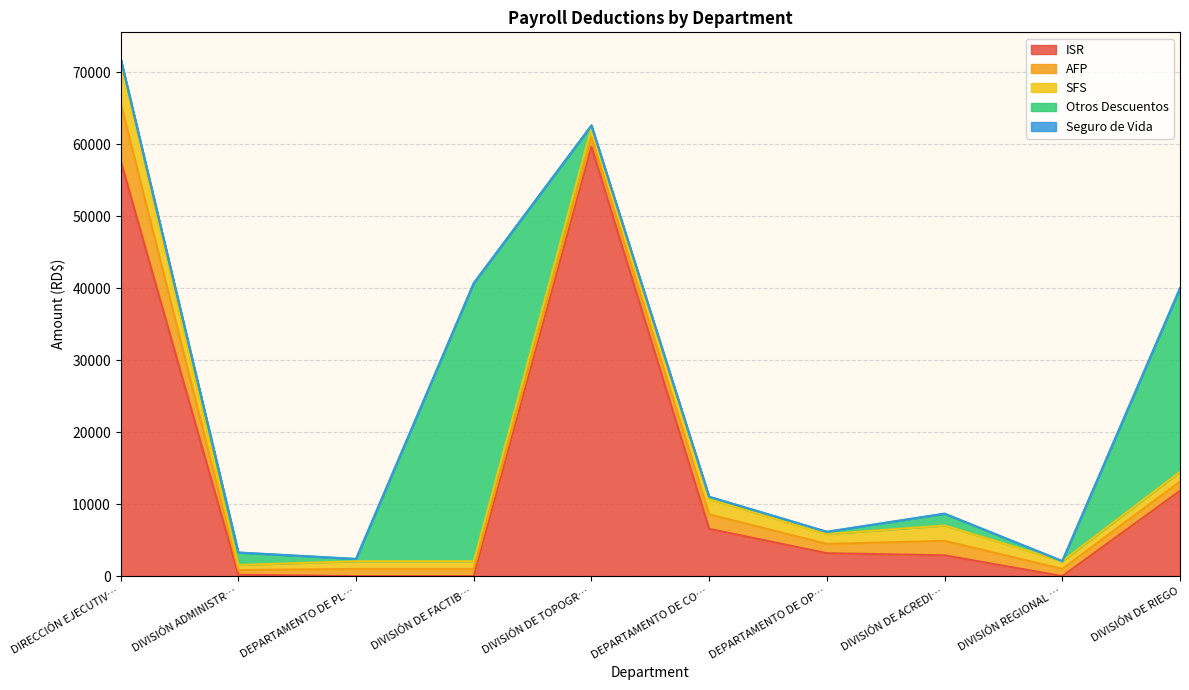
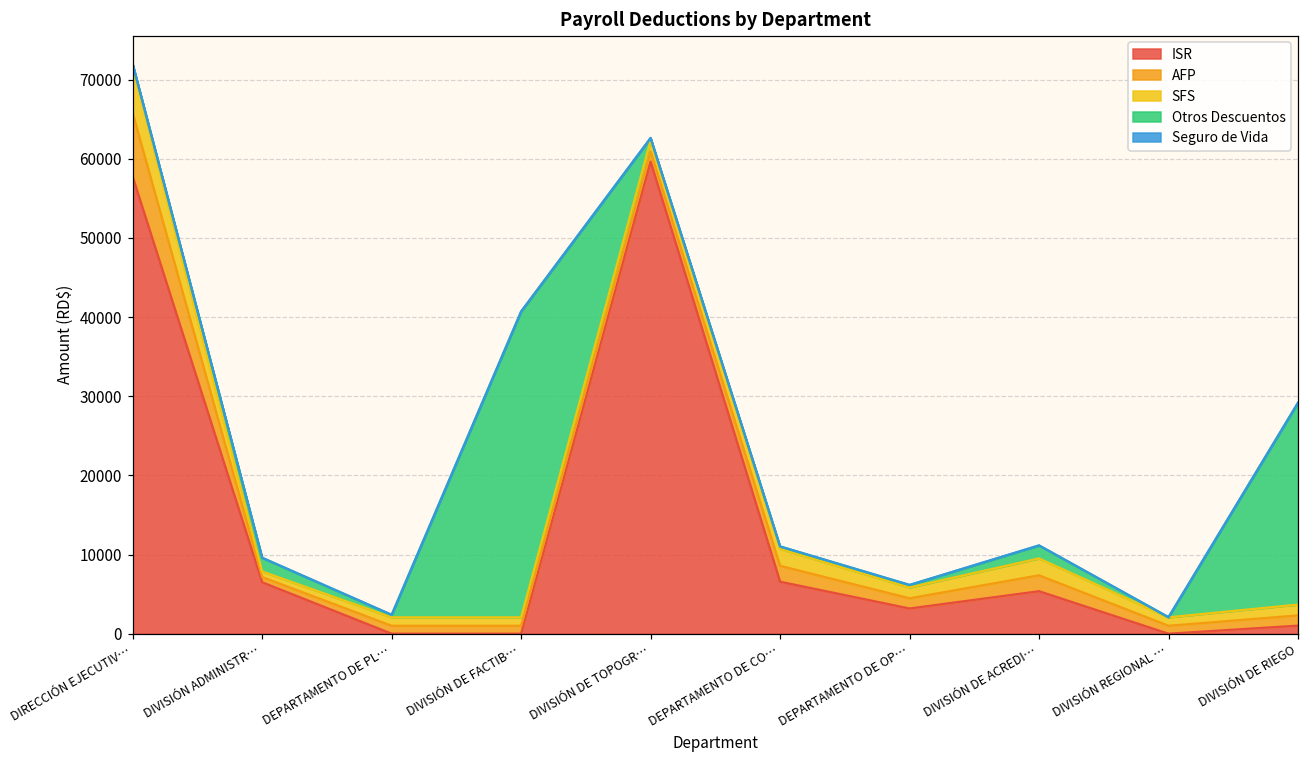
  {
    "ISR": {
      "DIRECCIÓN EJECUTIV…": 58000,
-     "DIVISIÓN ADMINISTR…": 0,
+     "DIVISIÓN ADMINISTR…": 6000,
      "DEPARTAMENTO DE PL…": 0,
      "DIVISIÓN DE FACTIB…": 0,
      "DIVISIÓN DE TOPOGR…": 60000,
      "DEPARTAMENTO DE CO…": 7000,
      "DEPARTAMENTO DE OP…": 3000,
-     "DIVISIÓN DE ACREDI…": 3000,
+     "DIVISIÓN DE ACREDI…": 5000,
      "DIVISIÓN REGIONAL …": 0,
-     "DIVISIÓN DE RIEGO": 12000
+     "DIVISIÓN DE RIEGO": 1000
    }
  }
